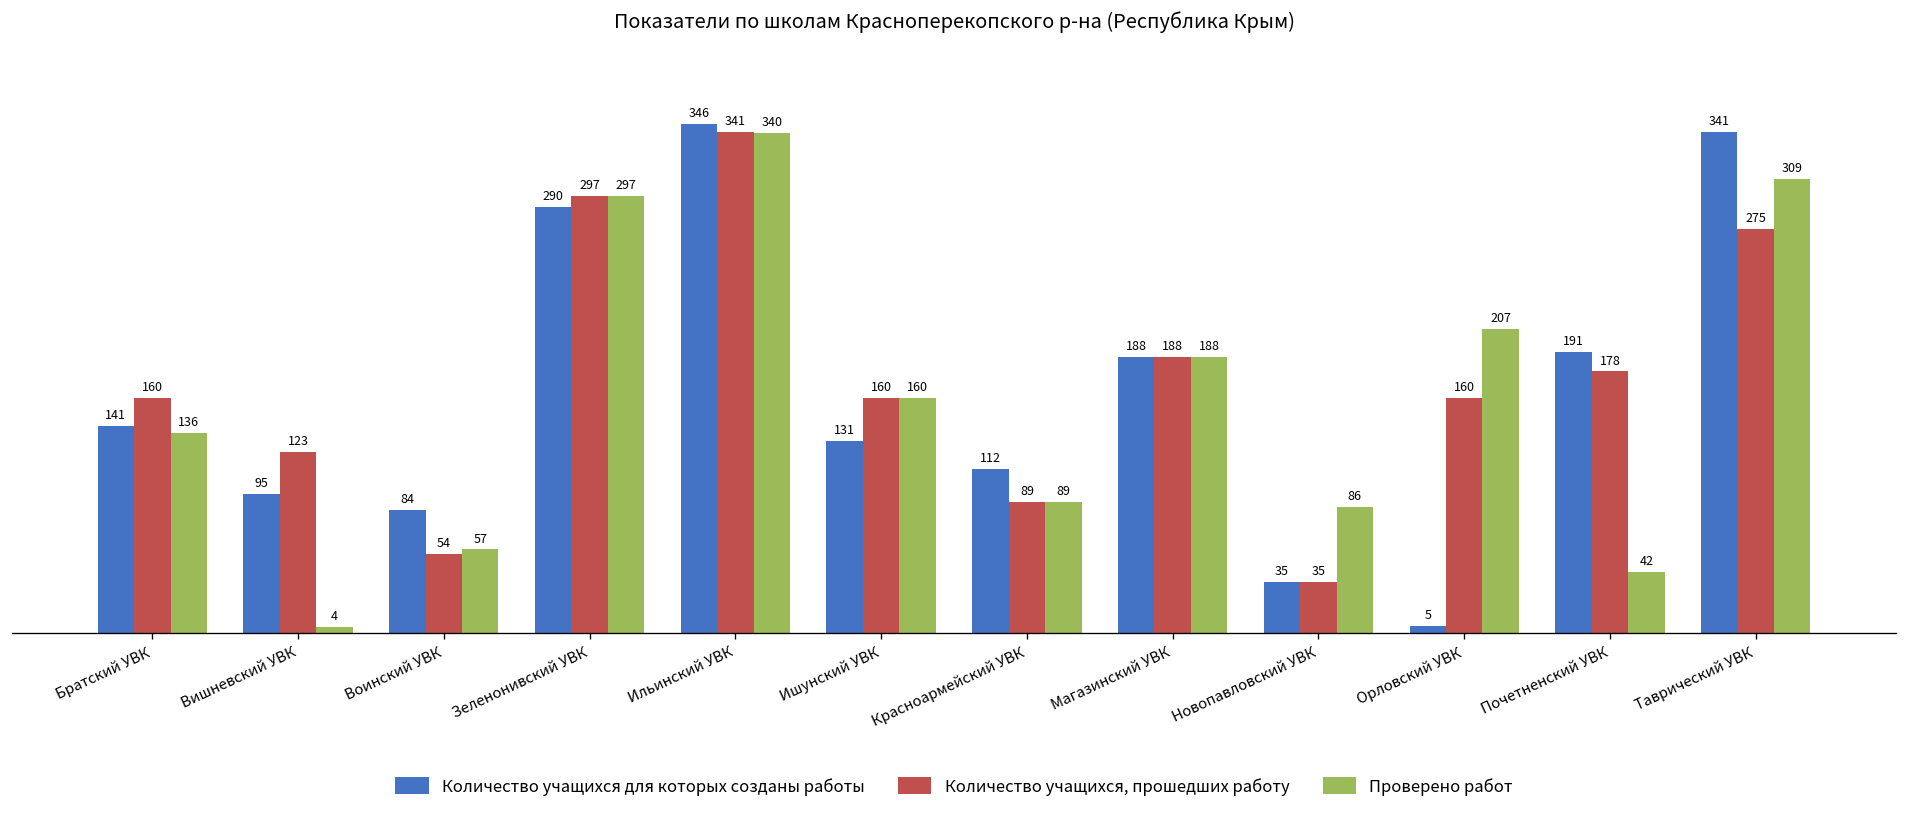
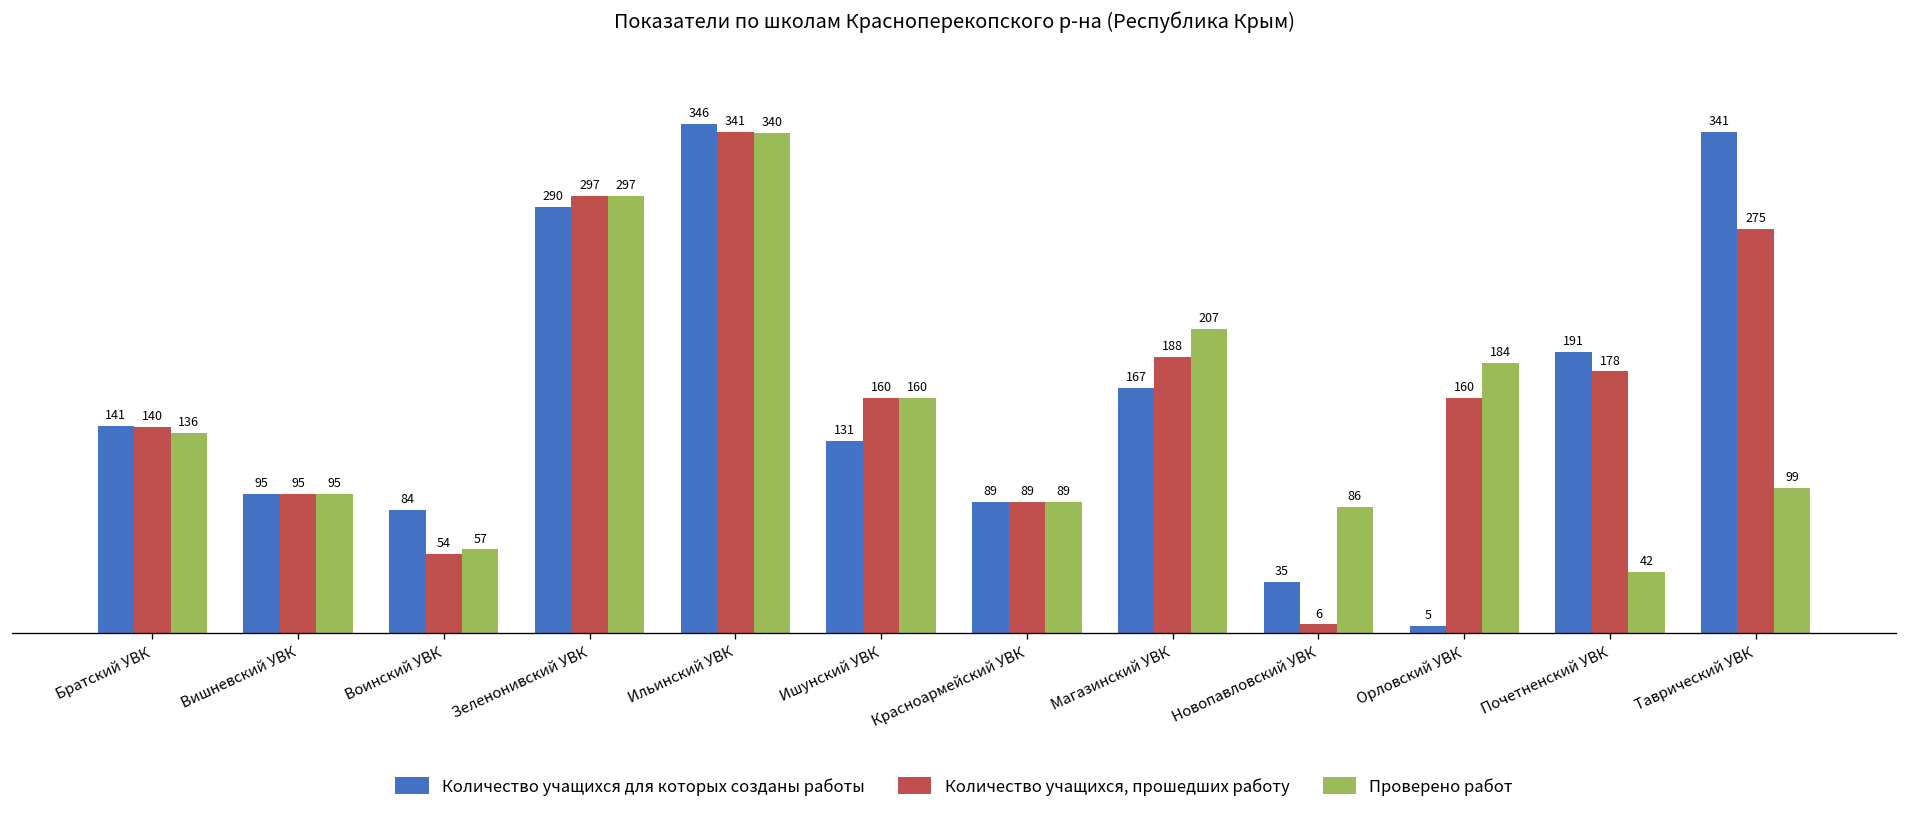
  {
    "Количество учащихся для которых созданы работы": {
      "Братский УВК": 141,
      "Вишневский УВК": 95,
      "Воинский УВК": 84,
      "Зеленонивский УВК": 290,
      "Ильинский УВК": 346,
      "Ишунский УВК": 131,
-     "Красноармейский УВК": 112,
-     "Магазинский УВК": 188,
+     "Красноармейский УВК": 89,
+     "Магазинский УВК": 167,
      "Новопавловский УВК": 35,
      "Орловский УВК": 5,
      "Почетненский УВК": 191,
      "Таврический УВК": 341
    },
    "Количество учащихся, прошедших работу": {
-     "Братский УВК": 160,
-     "Вишневский УВК": 123,
+     "Братский УВК": 140,
+     "Вишневский УВК": 95,
      "Воинский УВК": 54,
      "Зеленонивский УВК": 297,
      "Ильинский УВК": 341,
      "Ишунский УВК": 160,
      "Красноармейский УВК": 89,
      "Магазинский УВК": 188,
-     "Новопавловский УВК": 35,
+     "Новопавловский УВК": 6,
      "Орловский УВК": 160,
      "Почетненский УВК": 178,
      "Таврический УВК": 275
    },
    "Проверено работ": {
      "Братский УВК": 136,
-     "Вишневский УВК": 4,
+     "Вишневский УВК": 95,
      "Воинский УВК": 57,
      "Зеленонивский УВК": 297,
      "Ильинский УВК": 340,
      "Ишунский УВК": 160,
      "Красноармейский УВК": 89,
-     "Магазинский УВК": 188,
+     "Магазинский УВК": 207,
      "Новопавловский УВК": 86,
-     "Орловский УВК": 207,
+     "Орловский УВК": 184,
      "Почетненский УВК": 42,
-     "Таврический УВК": 309
+     "Таврический УВК": 99
    }
  }
